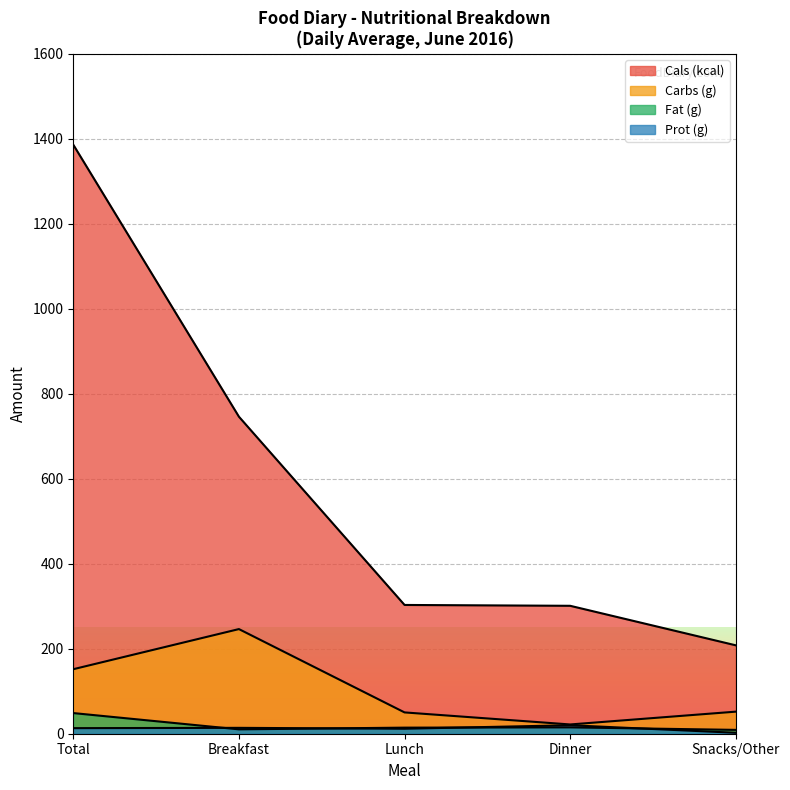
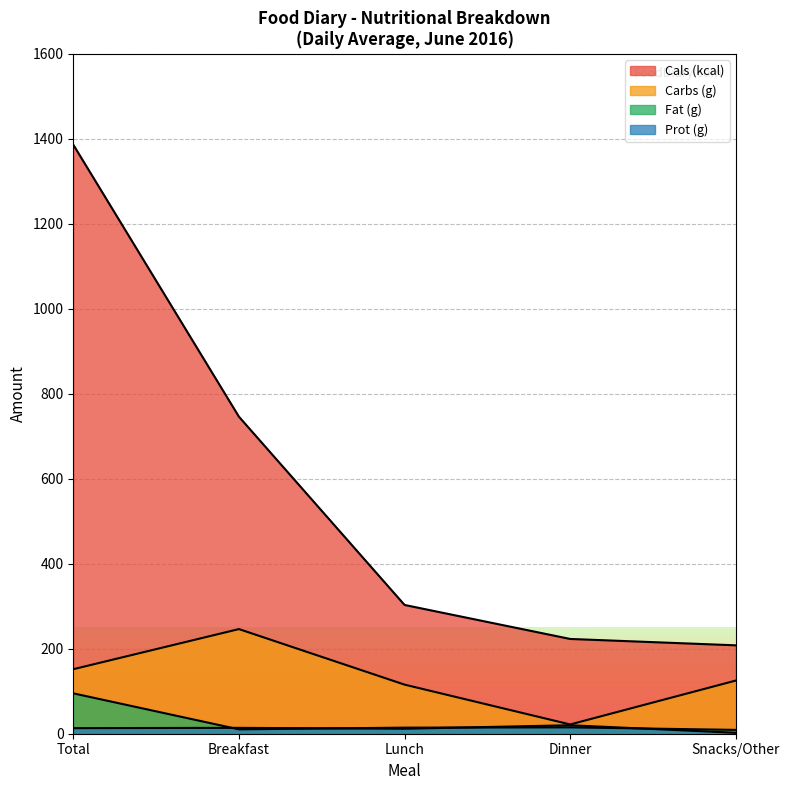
  {
    "Cals (kcal)": {
      "Total": 1390,
      "Breakfast": 750,
      "Lunch": 300,
-     "Dinner": 300,
+     "Dinner": 220,
      "Snacks/Other": 210
    },
    "Carbs (g)": {
      "Total": 150,
      "Breakfast": 250,
-     "Lunch": 50,
-     "Snacks/Other": 50
+     "Lunch": 120,
+     "Snacks/Other": 130
    },
    "Fat (g)": {
-     "Total": 50,
+     "Total": 100,
      "Snacks/Other": 10
    },
    "Prot (g)": {
      "Total": 10,
      "Snacks/Other": 0
    }
  }
